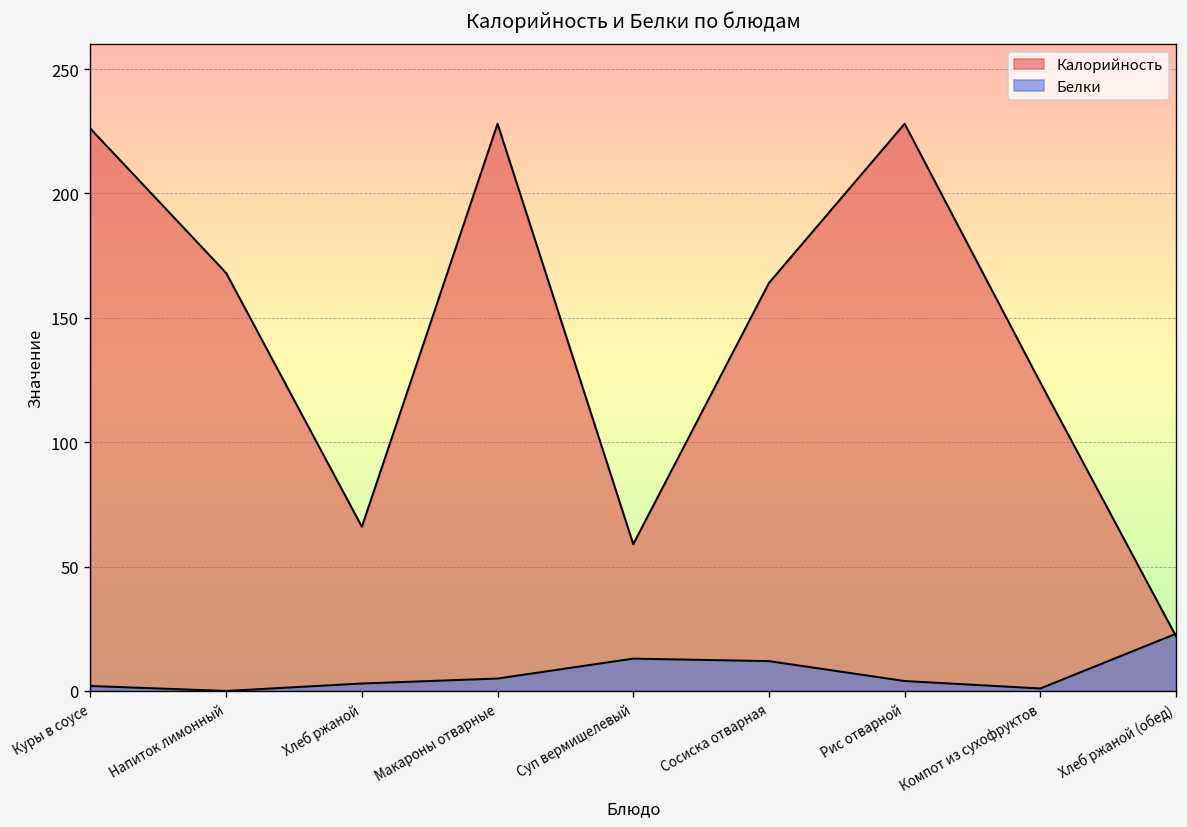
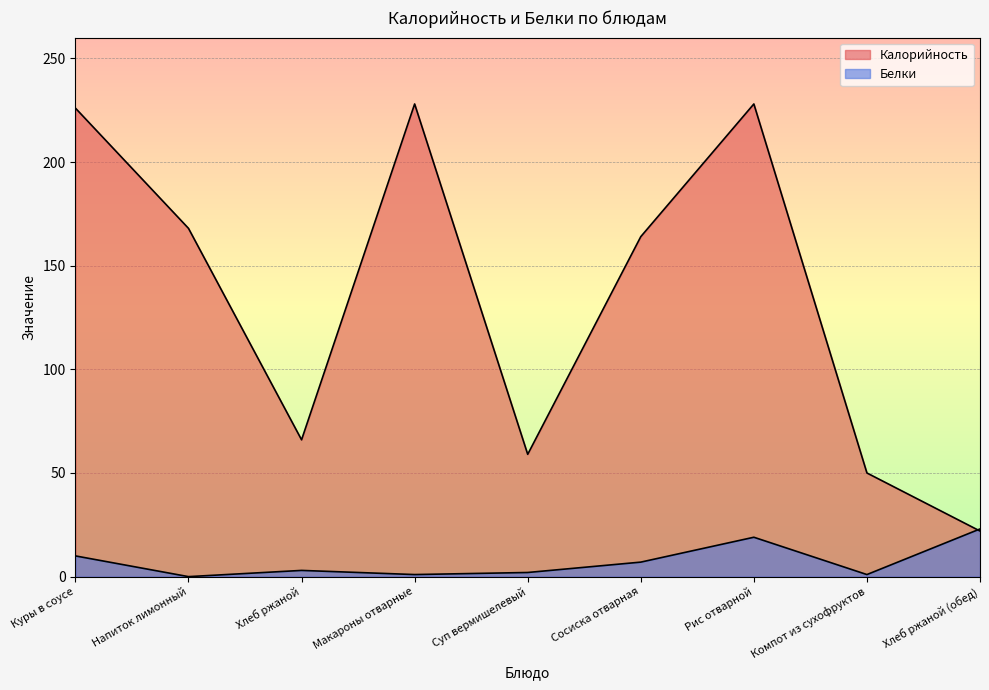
  {
    "Калорийность": {
      "Куры в соусе": 226,
      "Напиток лимонный": 168,
      "Хлеб ржаной": 66,
      "Макароны отварные": 228,
      "Суп вермишелевый": 59,
      "Сосиска отварная": 164,
      "Рис отварной": 228,
-     "Компот из сухофруктов": 124
+     "Компот из сухофруктов": 50
    },
    "Белки": {
-     "Куры в соусе": 2,
+     "Куры в соусе": 10,
      "Напиток лимонный": 0,
      "Хлеб ржаной": 3,
-     "Макароны отварные": 5,
-     "Суп вермишелевый": 13,
-     "Сосиска отварная": 12,
-     "Рис отварной": 4,
+     "Макароны отварные": 1,
+     "Суп вермишелевый": 2,
+     "Сосиска отварная": 7,
+     "Рис отварной": 19,
      "Компот из сухофруктов": 1
    }
  }
